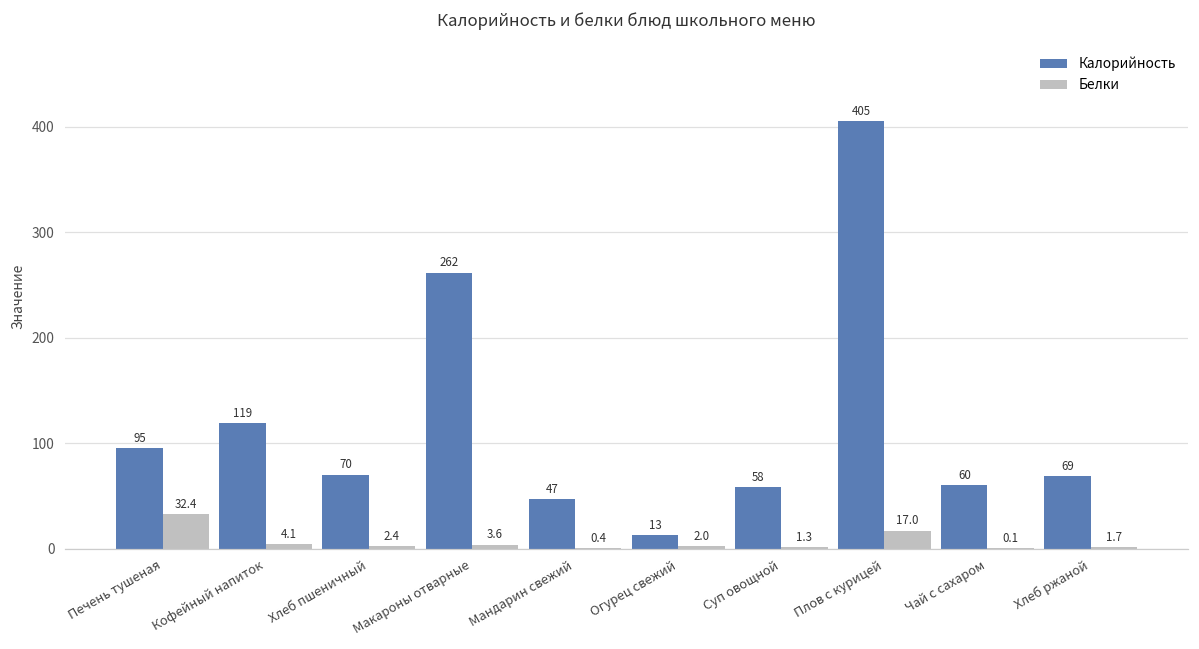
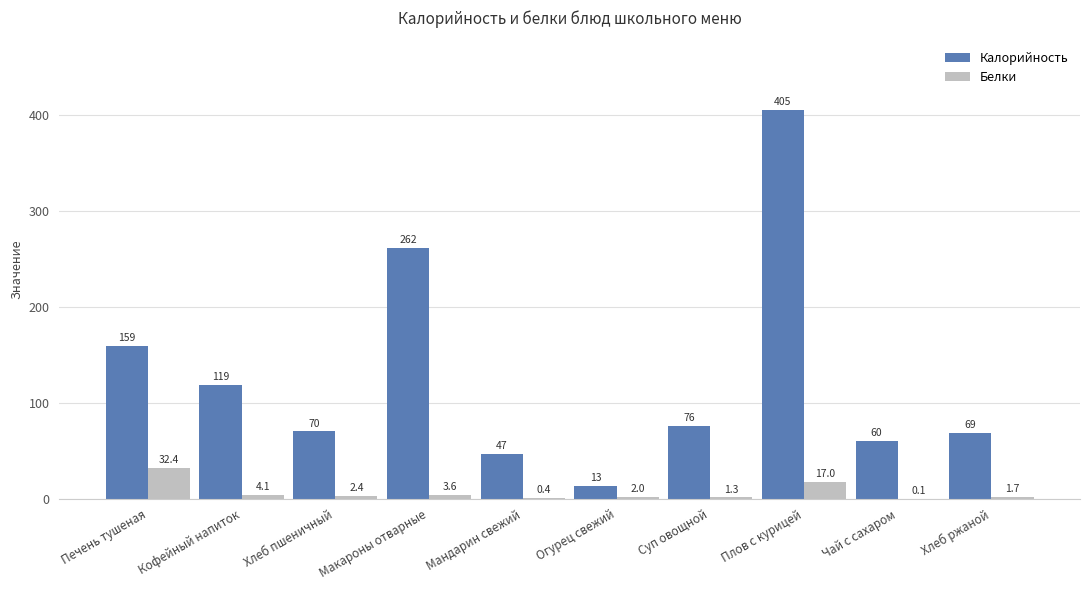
  {
    "Калорийность": {
-     "Печень тушеная": 95,
+     "Печень тушеная": 159,
      "Кофейный напиток": 119,
      "Хлеб пшеничный": 70,
      "Макароны отварные": 262,
      "Мандарин свежий": 47,
      "Огурец свежий": 13,
-     "Суп овощной": 58,
+     "Суп овощной": 76,
      "Плов с курицей": 405,
      "Чай с сахаром": 60,
      "Хлеб ржаной": 69
    },
    "Белки": {
      "Печень тушеная": 32.4,
      "Кофейный напиток": 4.1,
      "Хлеб пшеничный": 2.4,
      "Макароны отварные": 3.6,
      "Мандарин свежий": 0.4,
      "Огурец свежий": 2.0,
      "Суп овощной": 1.3,
      "Плов с курицей": 17.0,
      "Чай с сахаром": 0.1,
      "Хлеб ржаной": 1.7
    }
  }
